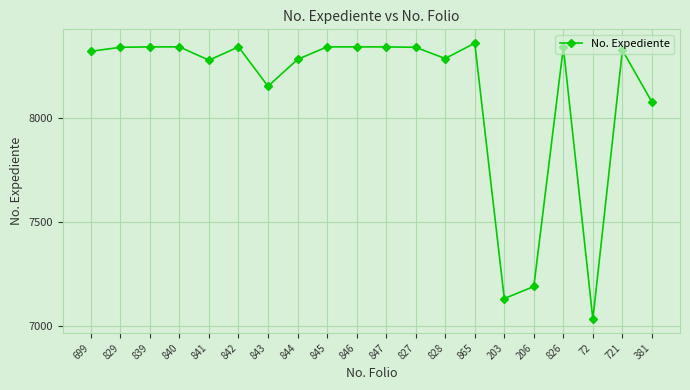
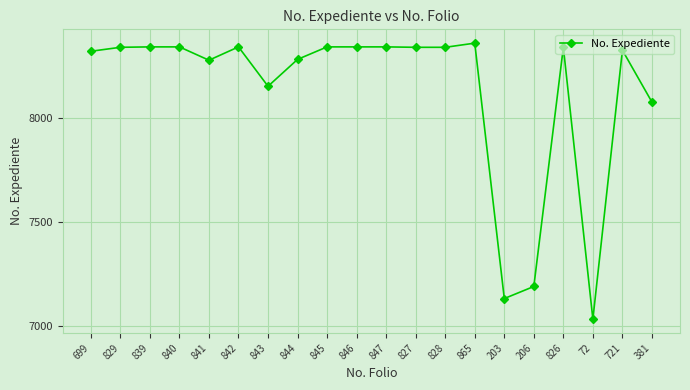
  {
    "699": 8320,
    "829": 8340,
    "839": 8340,
    "840": 8340,
    "841": 8280,
    "842": 8340,
    "843": 8150,
    "844": 8280,
    "845": 8340,
    "846": 8340,
    "847": 8340,
    "827": 8340,
-   "828": 8280,
+   "828": 8340,
    "865": 8360,
    "203": 7130,
    "206": 7190,
    "72": 7030,
    "381": 8070
  }
